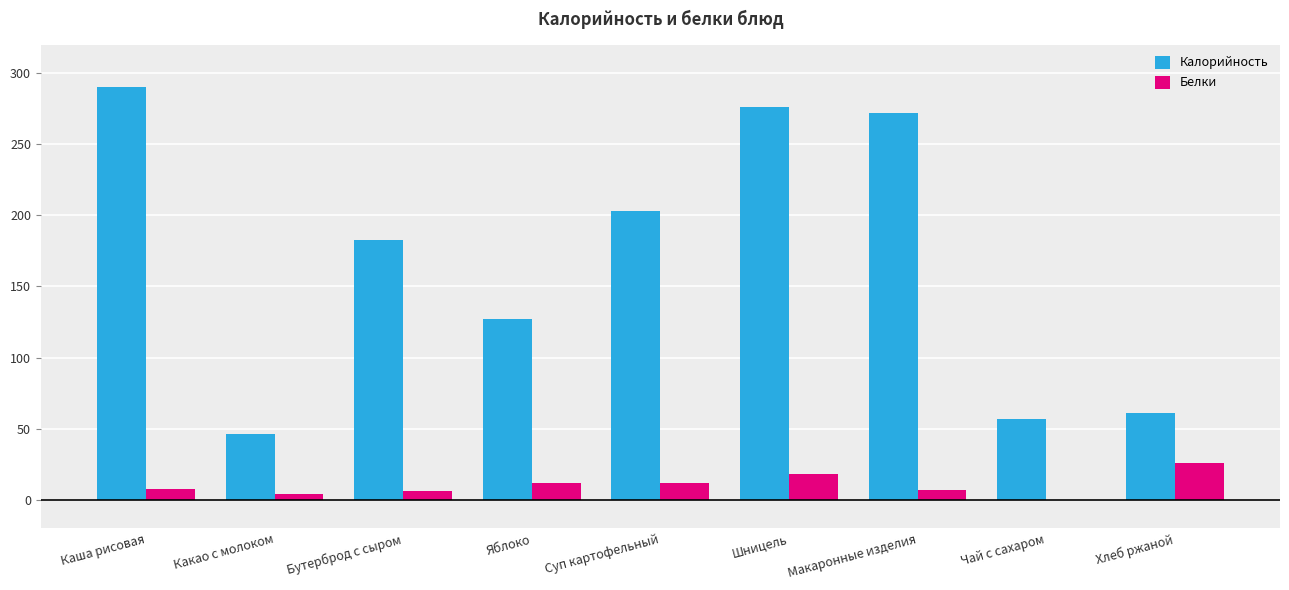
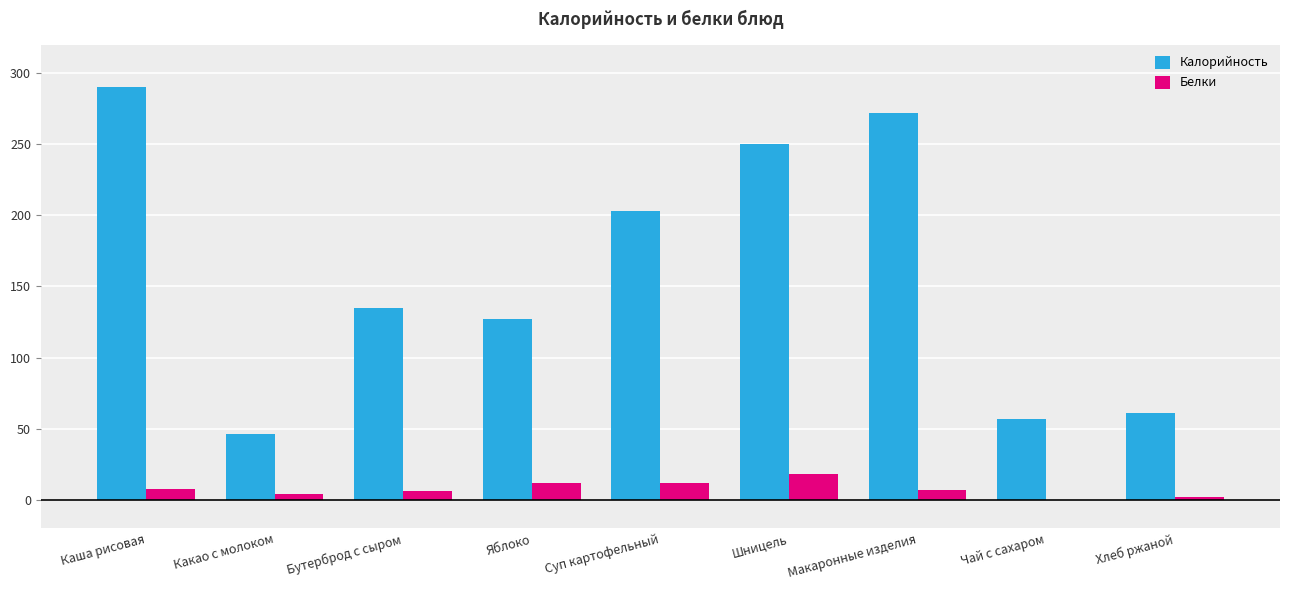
  {
    "Калорийность": {
      "Каша рисовая": 290,
      "Какао с молоком": 46,
-     "Бутерброд с сыром": 183,
+     "Бутерброд с сыром": 135,
      "Яблоко": 127,
      "Суп картофельный": 203,
-     "Шницель": 276,
+     "Шницель": 250,
      "Макаронные изделия": 272,
      "Чай с сахаром": 57,
      "Хлеб ржаной": 61
    },
    "Белки": {
      "Каша рисовая": 8,
      "Какао с молоком": 4,
      "Бутерброд с сыром": 6,
      "Яблоко": 12,
      "Суп картофельный": 12,
      "Шницель": 18,
      "Макаронные изделия": 7,
      "Чай с сахаром": 0,
-     "Хлеб ржаной": 26
+     "Хлеб ржаной": 2
    }
  }
